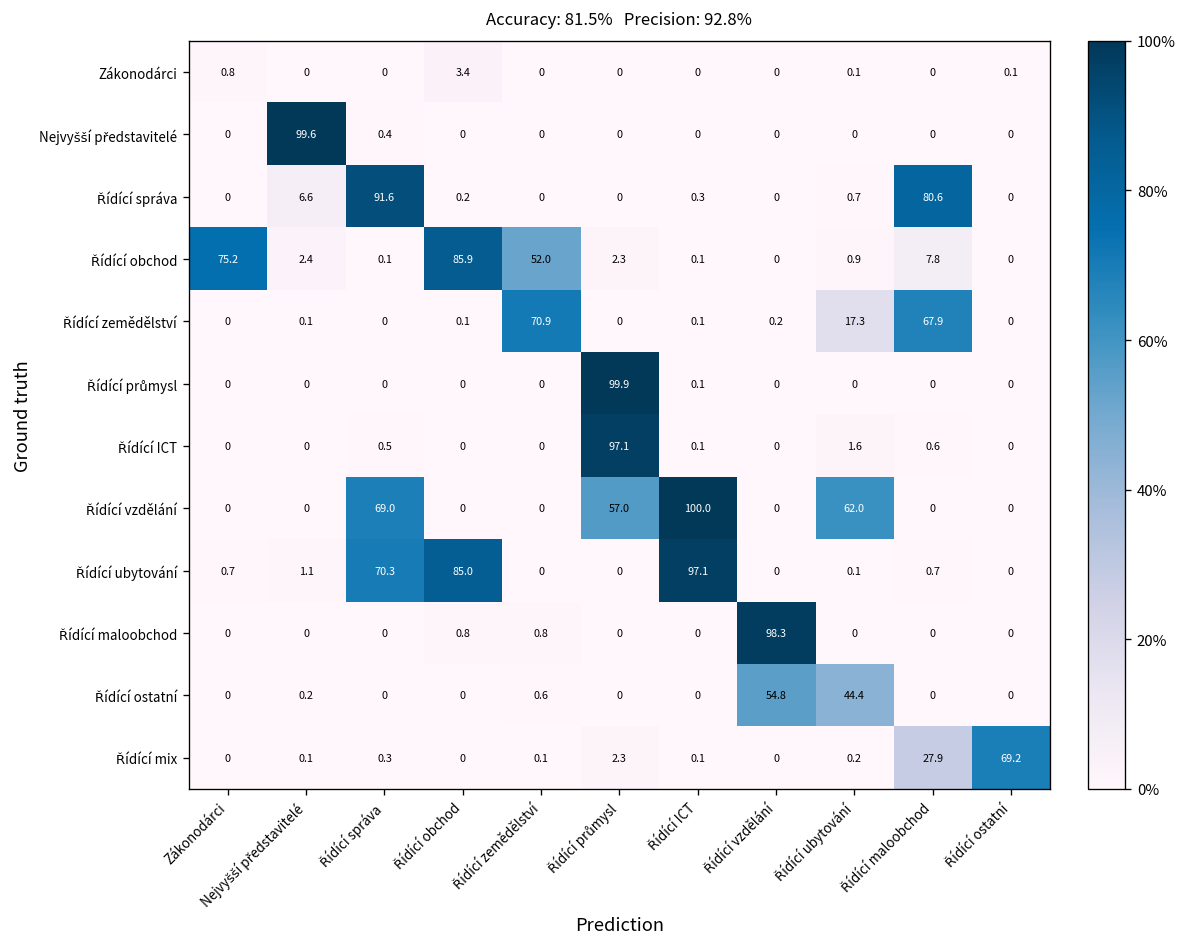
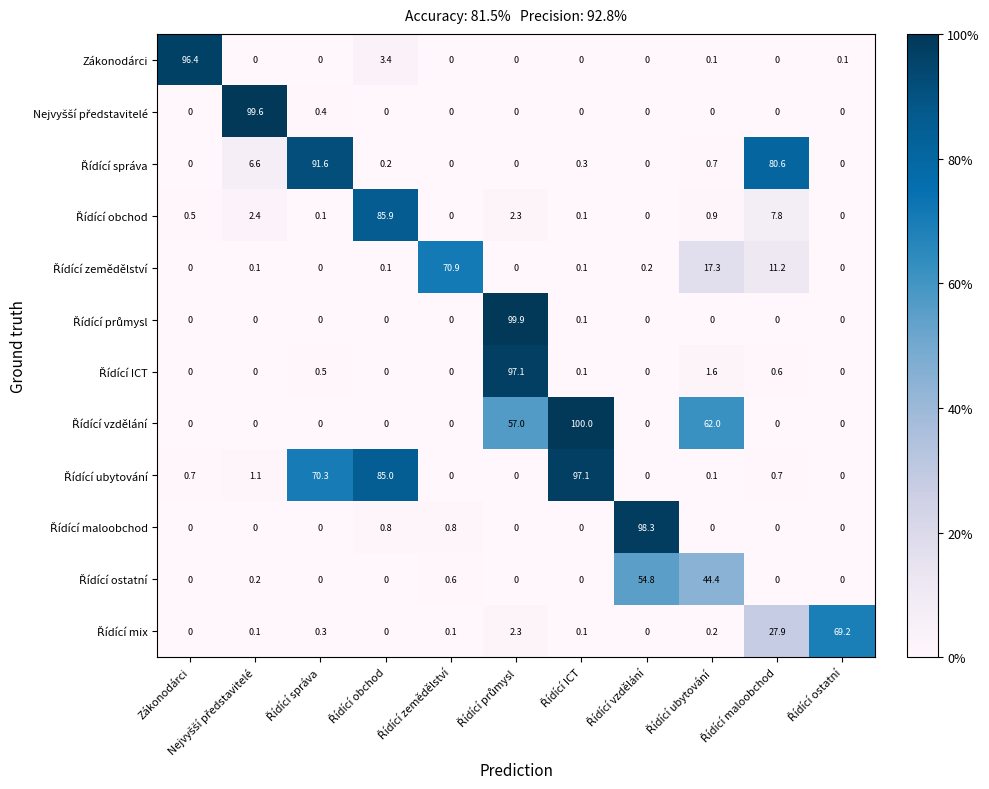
  {
    "Zákonodárci": {
-     "Zákonodárci": 0.8,
+     "Zákonodárci": 96.4,
      "Nejvyšší představitelé": 0,
      "Řídící správa": 0,
      "Řídící obchod": 3.4,
      "Řídící zemědělství": 0,
      "Řídící průmysl": 0,
      "Řídící ICT": 0,
      "Řídící vzdělání": 0,
      "Řídící ubytování": 0.1,
      "Řídící maloobchod": 0,
      "Řídící ostatní": 0.1
    },
    "Nejvyšší představitelé": {
      "Zákonodárci": 0,
      "Nejvyšší představitelé": 99.6,
      "Řídící správa": 0.4,
      "Řídící obchod": 0,
      "Řídící zemědělství": 0,
      "Řídící průmysl": 0,
      "Řídící ICT": 0,
      "Řídící vzdělání": 0,
      "Řídící ubytování": 0,
      "Řídící maloobchod": 0,
      "Řídící ostatní": 0
    },
    "Řídící správa": {
      "Zákonodárci": 0,
      "Nejvyšší představitelé": 6.6,
      "Řídící správa": 91.6,
      "Řídící obchod": 0.2,
      "Řídící zemědělství": 0,
      "Řídící průmysl": 0,
      "Řídící ICT": 0.3,
      "Řídící vzdělání": 0,
      "Řídící ubytování": 0.7,
      "Řídící maloobchod": 80.6,
      "Řídící ostatní": 0
    },
    "Řídící obchod": {
-     "Zákonodárci": 75.2,
+     "Zákonodárci": 0.5,
      "Nejvyšší představitelé": 2.4,
      "Řídící správa": 0.1,
      "Řídící obchod": 85.9,
-     "Řídící zemědělství": 52.0,
+     "Řídící zemědělství": 0,
      "Řídící průmysl": 2.3,
      "Řídící ICT": 0.1,
      "Řídící vzdělání": 0,
      "Řídící ubytování": 0.9,
      "Řídící maloobchod": 7.8,
      "Řídící ostatní": 0
    },
    "Řídící zemědělství": {
      "Zákonodárci": 0,
      "Nejvyšší představitelé": 0.1,
      "Řídící správa": 0,
      "Řídící obchod": 0.1,
      "Řídící zemědělství": 70.9,
      "Řídící průmysl": 0,
      "Řídící ICT": 0.1,
      "Řídící vzdělání": 0.2,
      "Řídící ubytování": 17.3,
-     "Řídící maloobchod": 67.9,
+     "Řídící maloobchod": 11.2,
      "Řídící ostatní": 0
    },
    "Řídící průmysl": {
      "Zákonodárci": 0,
      "Nejvyšší představitelé": 0,
      "Řídící správa": 0,
      "Řídící obchod": 0,
      "Řídící zemědělství": 0,
      "Řídící průmysl": 99.9,
      "Řídící ICT": 0.1,
      "Řídící vzdělání": 0,
      "Řídící ubytování": 0,
      "Řídící maloobchod": 0,
      "Řídící ostatní": 0
    },
    "Řídící ICT": {
      "Zákonodárci": 0,
      "Nejvyšší představitelé": 0,
      "Řídící správa": 0.5,
      "Řídící obchod": 0,
      "Řídící zemědělství": 0,
      "Řídící průmysl": 97.1,
      "Řídící ICT": 0.1,
      "Řídící vzdělání": 0,
      "Řídící ubytování": 1.6,
      "Řídící maloobchod": 0.6,
      "Řídící ostatní": 0
    },
    "Řídící vzdělání": {
      "Zákonodárci": 0,
      "Nejvyšší představitelé": 0,
-     "Řídící správa": 69.0,
+     "Řídící správa": 0,
      "Řídící obchod": 0,
      "Řídící zemědělství": 0,
      "Řídící průmysl": 57.0,
      "Řídící ICT": 100.0,
      "Řídící vzdělání": 0,
      "Řídící ubytování": 62.0,
      "Řídící maloobchod": 0,
      "Řídící ostatní": 0
    },
    "Řídící ubytování": {
      "Zákonodárci": 0.7,
      "Nejvyšší představitelé": 1.1,
      "Řídící správa": 70.3,
      "Řídící obchod": 85.0,
      "Řídící zemědělství": 0,
      "Řídící průmysl": 0,
      "Řídící ICT": 97.1,
      "Řídící vzdělání": 0,
      "Řídící ubytování": 0.1,
      "Řídící maloobchod": 0.7,
      "Řídící ostatní": 0
    },
    "Řídící maloobchod": {
      "Zákonodárci": 0,
      "Nejvyšší představitelé": 0,
      "Řídící správa": 0,
      "Řídící obchod": 0.8,
      "Řídící zemědělství": 0.8,
      "Řídící průmysl": 0,
      "Řídící ICT": 0,
      "Řídící vzdělání": 98.3,
      "Řídící ubytování": 0,
      "Řídící maloobchod": 0,
      "Řídící ostatní": 0
    },
    "Řídící ostatní": {
      "Zákonodárci": 0,
      "Nejvyšší představitelé": 0.2,
      "Řídící správa": 0,
      "Řídící obchod": 0,
      "Řídící zemědělství": 0.6,
      "Řídící průmysl": 0,
      "Řídící ICT": 0,
      "Řídící vzdělání": 54.8,
      "Řídící ubytování": 44.4,
      "Řídící maloobchod": 0,
      "Řídící ostatní": 0
    },
    "Řídící mix": {
      "Zákonodárci": 0,
      "Nejvyšší představitelé": 0.1,
      "Řídící správa": 0.3,
      "Řídící obchod": 0,
      "Řídící zemědělství": 0.1,
      "Řídící průmysl": 2.3,
      "Řídící ICT": 0.1,
      "Řídící vzdělání": 0,
      "Řídící ubytování": 0.2,
      "Řídící maloobchod": 27.9,
      "Řídící ostatní": 69.2
    }
  }
